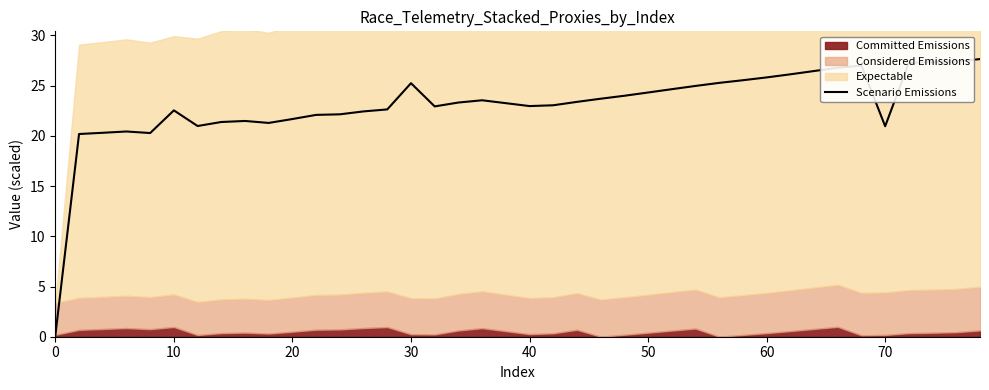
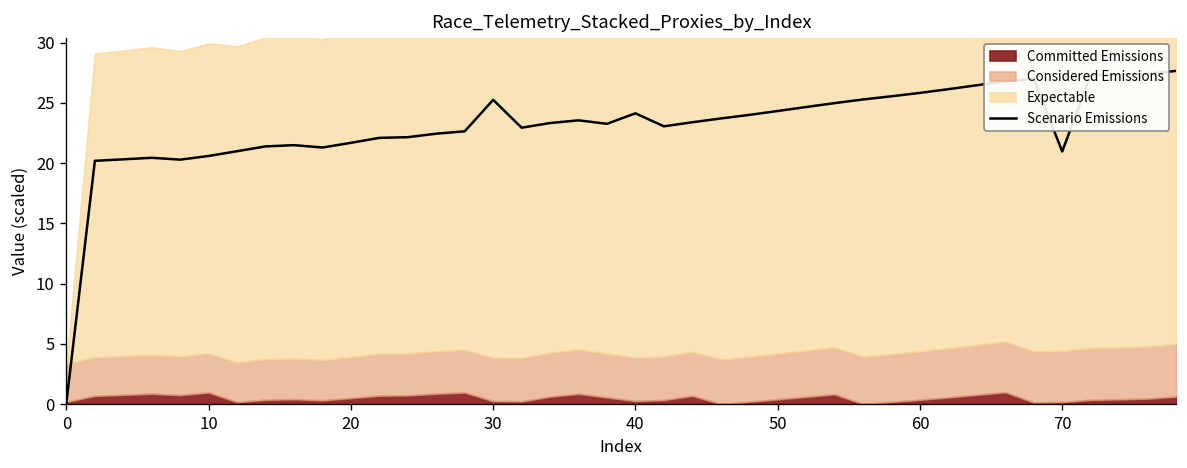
  {
    "Scenario Emissions": {
-     "10": 22.5,
+     "10": 20.6,
      "20": 21.7,
      "30": 25.2,
-     "40": 23.0,
+     "40": 24.1,
      "50": 24.3,
      "60": 25.8,
      "70": 21.0
    },
    "Committed Emissions": {
      "10": 1.0,
      "20": 0.5,
      "30": 0.2,
      "40": 0.3,
      "50": 0.4,
      "60": 0.4
    }
  }
